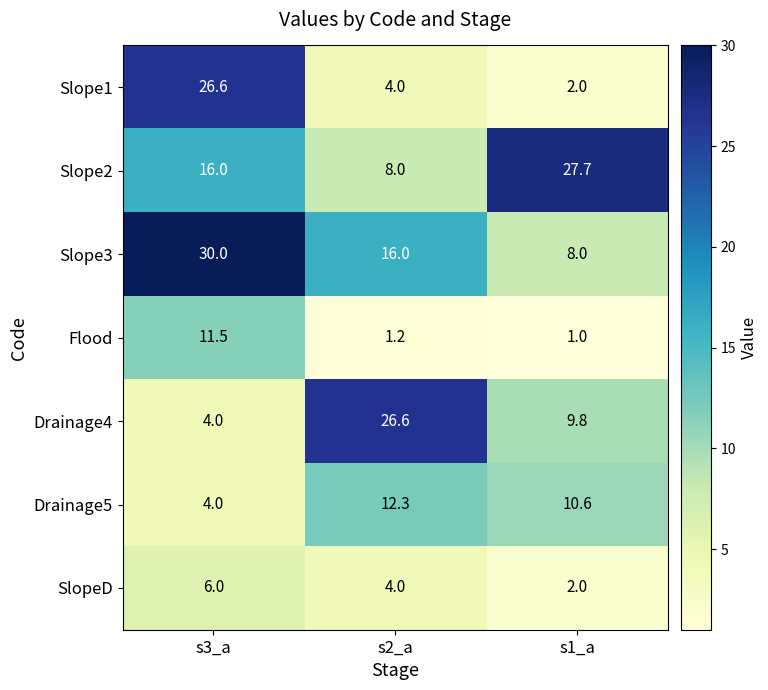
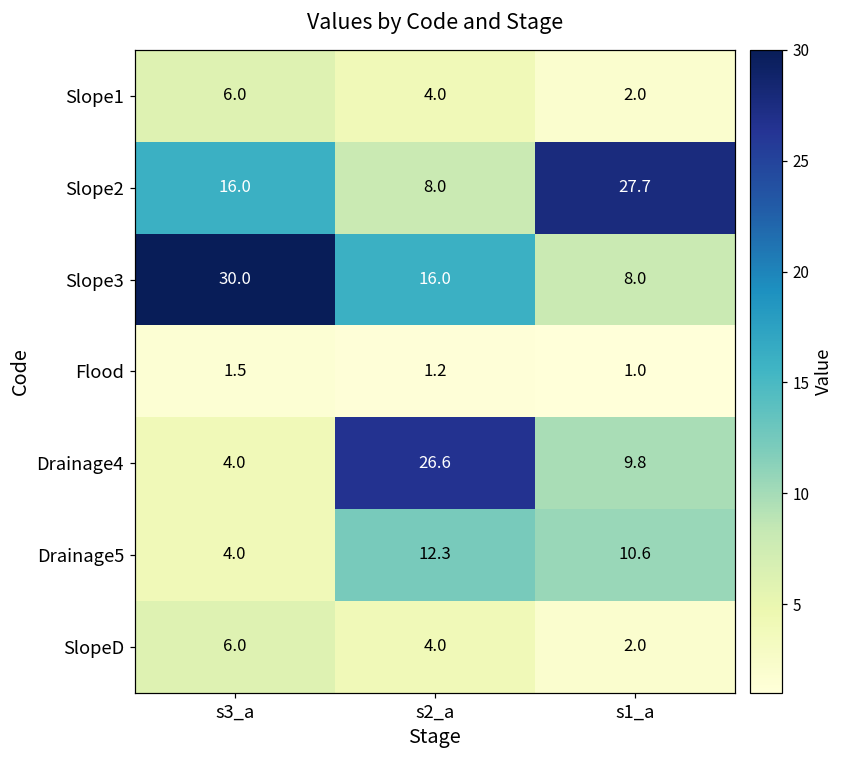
  {
    "Slope1": {
-     "s3_a": 26.6,
+     "s3_a": 6.0,
      "s2_a": 4.0,
      "s1_a": 2.0
    },
    "Slope2": {
      "s3_a": 16.0,
      "s2_a": 8.0,
      "s1_a": 27.7
    },
    "Slope3": {
      "s3_a": 30.0,
      "s2_a": 16.0,
      "s1_a": 8.0
    },
    "Flood": {
-     "s3_a": 11.5,
+     "s3_a": 1.5,
      "s2_a": 1.2,
      "s1_a": 1.0
    },
    "Drainage4": {
      "s3_a": 4.0,
      "s2_a": 26.6,
      "s1_a": 9.8
    },
    "Drainage5": {
      "s3_a": 4.0,
      "s2_a": 12.3,
      "s1_a": 10.6
    },
    "SlopeD": {
      "s3_a": 6.0,
      "s2_a": 4.0,
      "s1_a": 2.0
    }
  }
